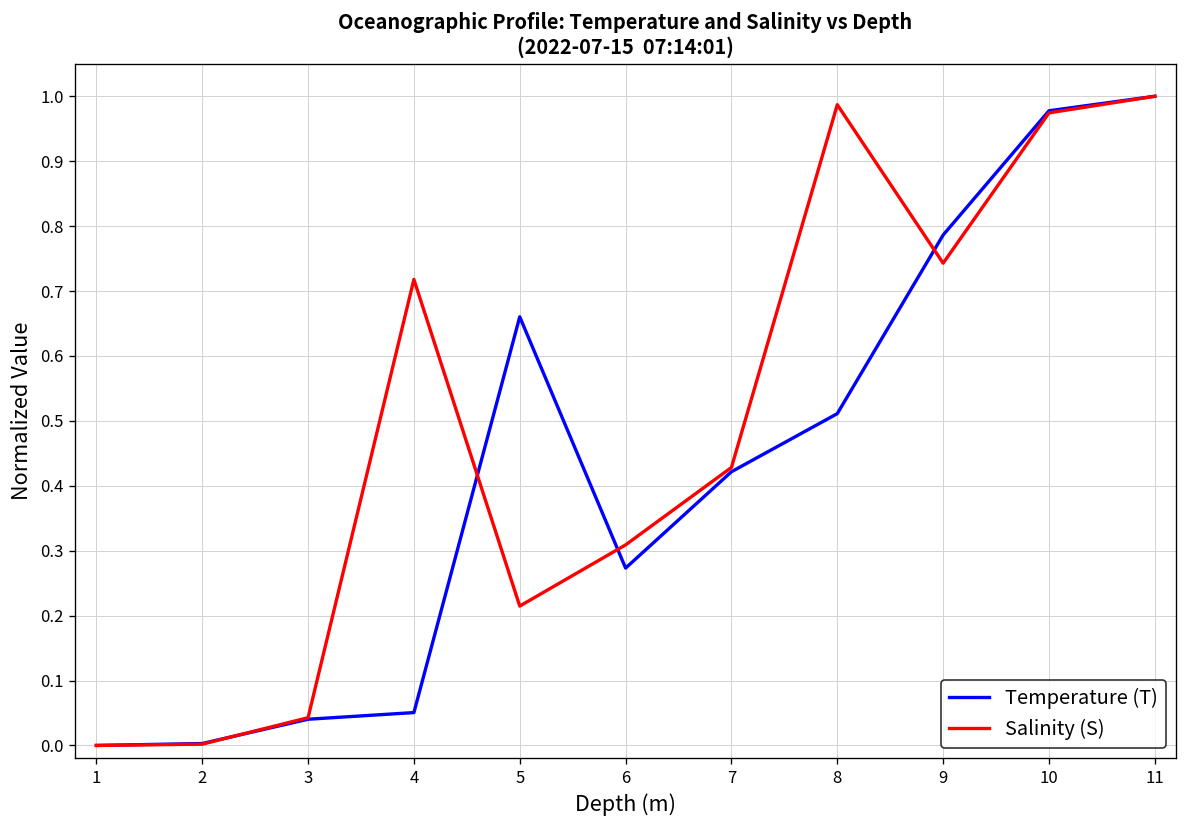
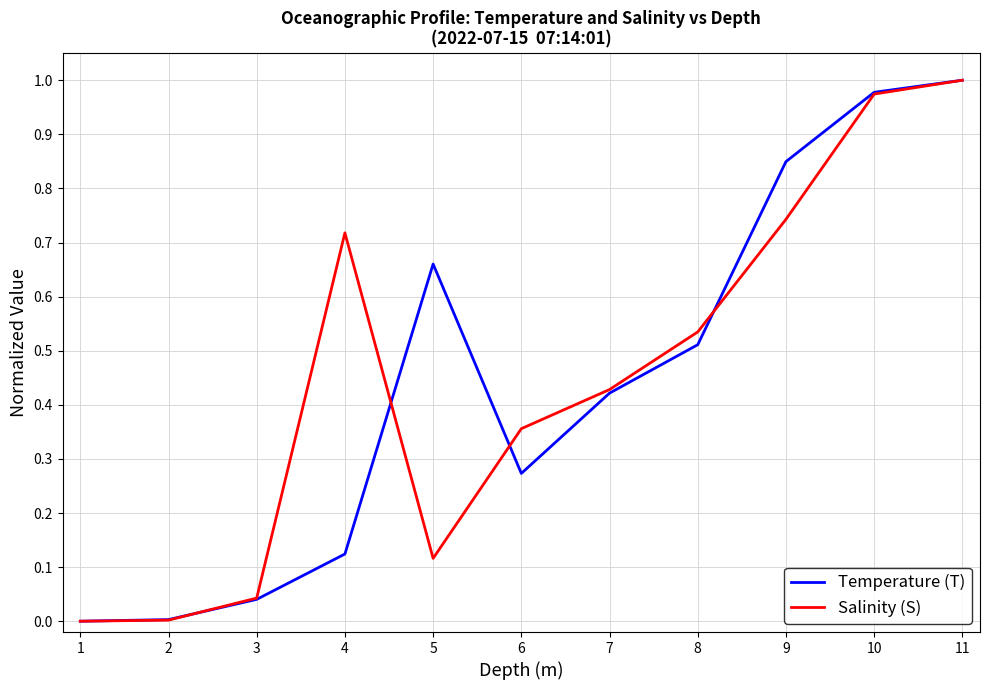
  {
    "Temperature (T)": {
-     "4": 0.05,
+     "4": 0.12,
      "5": 0.66,
      "6": 0.27,
      "7": 0.42,
      "8": 0.51,
-     "9": 0.79
+     "9": 0.85
    },
    "Salinity (S)": {
      "4": 0.72,
-     "5": 0.21,
-     "6": 0.31,
+     "5": 0.12,
+     "6": 0.36,
      "7": 0.43,
-     "8": 0.99,
+     "8": 0.53,
      "9": 0.74
    }
  }
